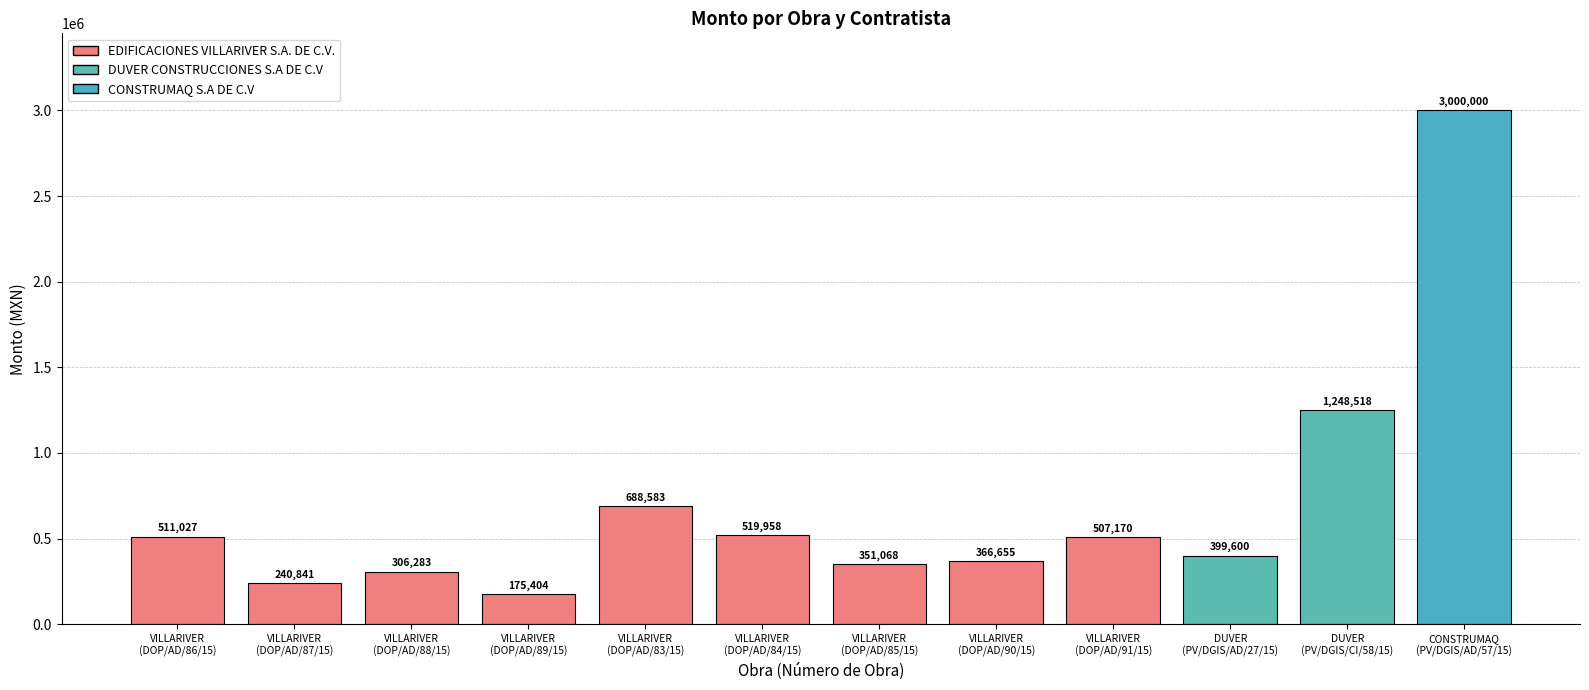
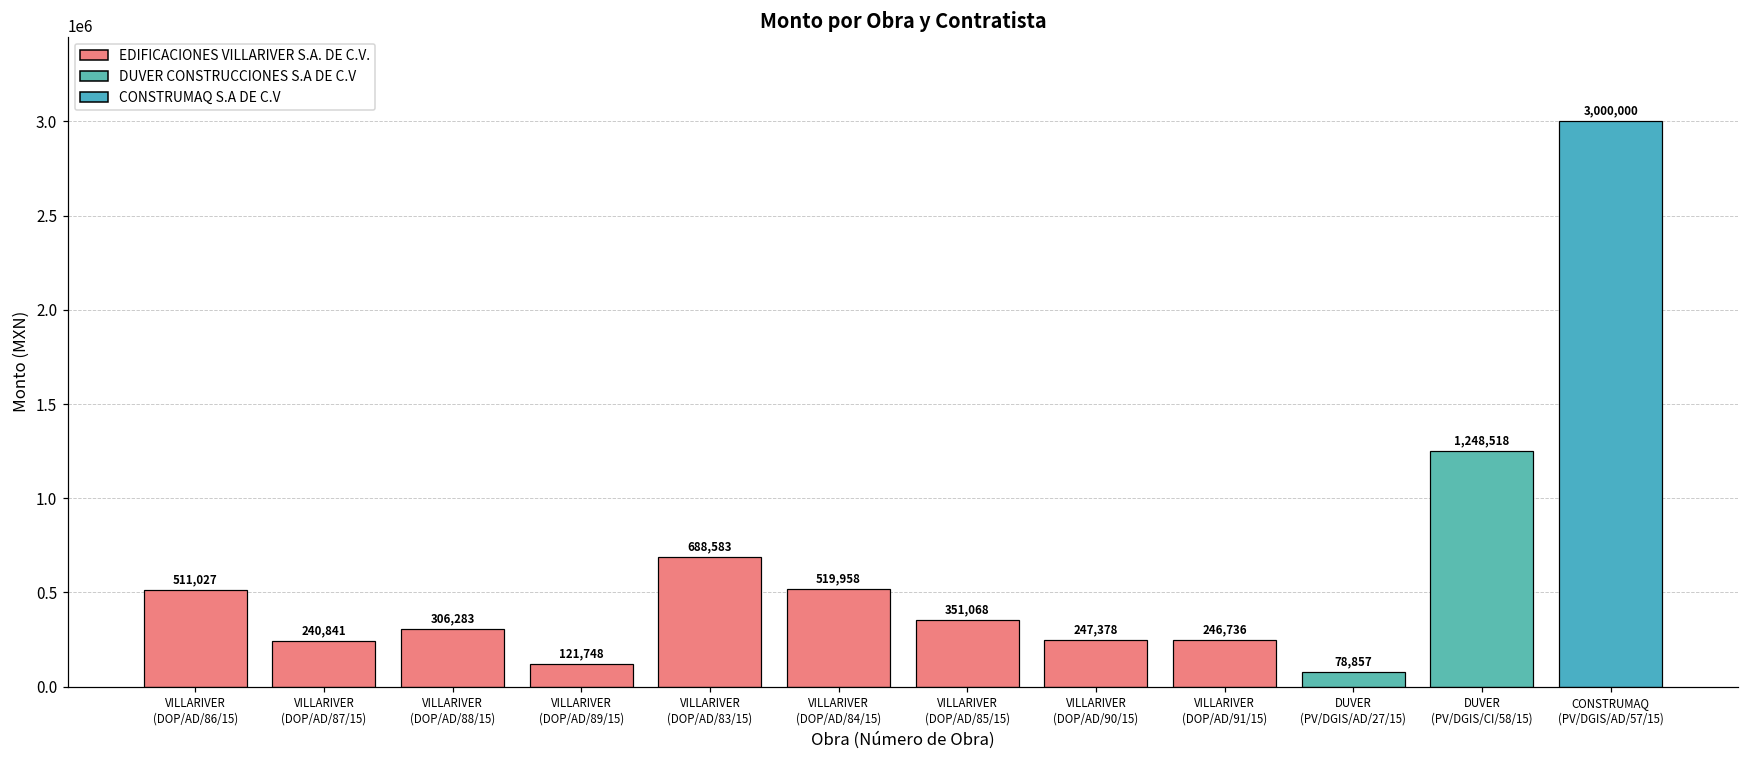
  {
    "VILLARIVER (DOP/AD/86/15)": "511,027",
    "VILLARIVER (DOP/AD/87/15)": "240,841",
    "VILLARIVER (DOP/AD/88/15)": "306,283",
-   "VILLARIVER (DOP/AD/89/15)": "175,404",
+   "VILLARIVER (DOP/AD/89/15)": "121,748",
    "VILLARIVER (DOP/AD/83/15)": "688,583",
    "VILLARIVER (DOP/AD/84/15)": "519,958",
    "VILLARIVER (DOP/AD/85/15)": "351,068",
-   "VILLARIVER (DOP/AD/90/15)": "366,655",
-   "VILLARIVER (DOP/AD/91/15)": "507,170",
-   "DUVER (PV/DGIS/AD/27/15)": "399,600",
+   "VILLARIVER (DOP/AD/90/15)": "247,378",
+   "VILLARIVER (DOP/AD/91/15)": "246,736",
+   "DUVER (PV/DGIS/AD/27/15)": "78,857",
    "DUVER (PV/DGIS/CI/58/15)": "1,248,518",
    "CONSTRUMAQ (PV/DGIS/AD/57/15)": "3,000,000"
  }
